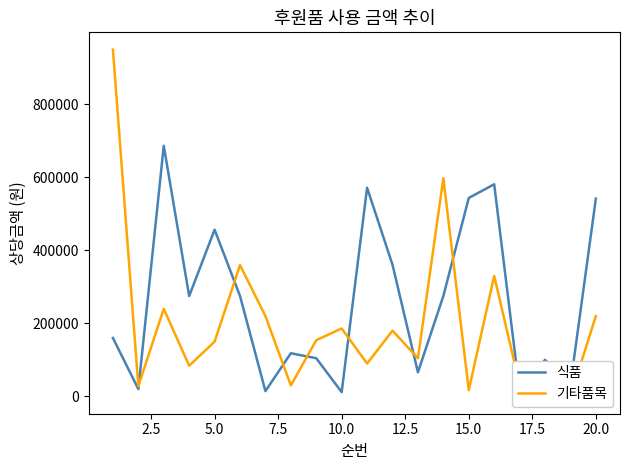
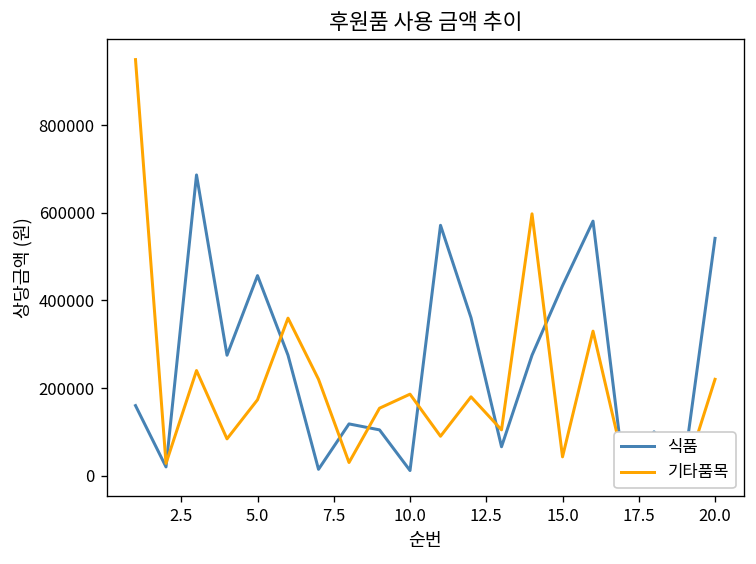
  {
    "식품": {
      "5.0": 460000,
      "10.0": 10000,
-     "15.0": 540000,
+     "15.0": 430000,
      "20.0": 540000
    },
    "기타품목": {
-     "5.0": 150000,
+     "5.0": 170000,
      "10.0": 190000,
-     "15.0": 20000,
+     "15.0": 40000,
      "20.0": 220000
    }
  }
